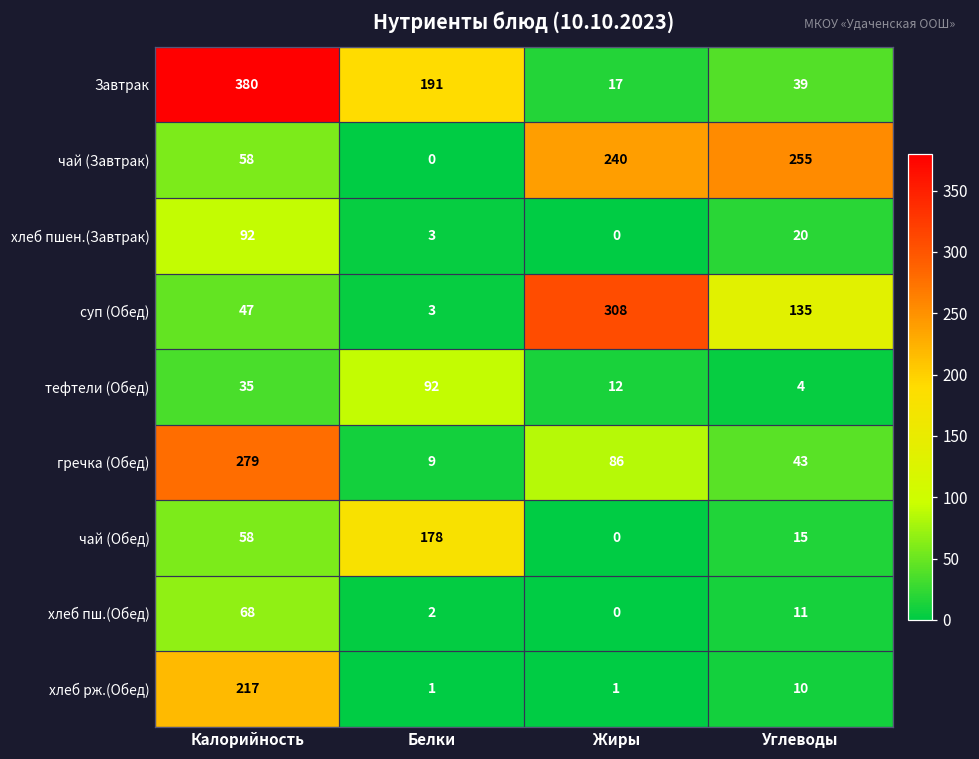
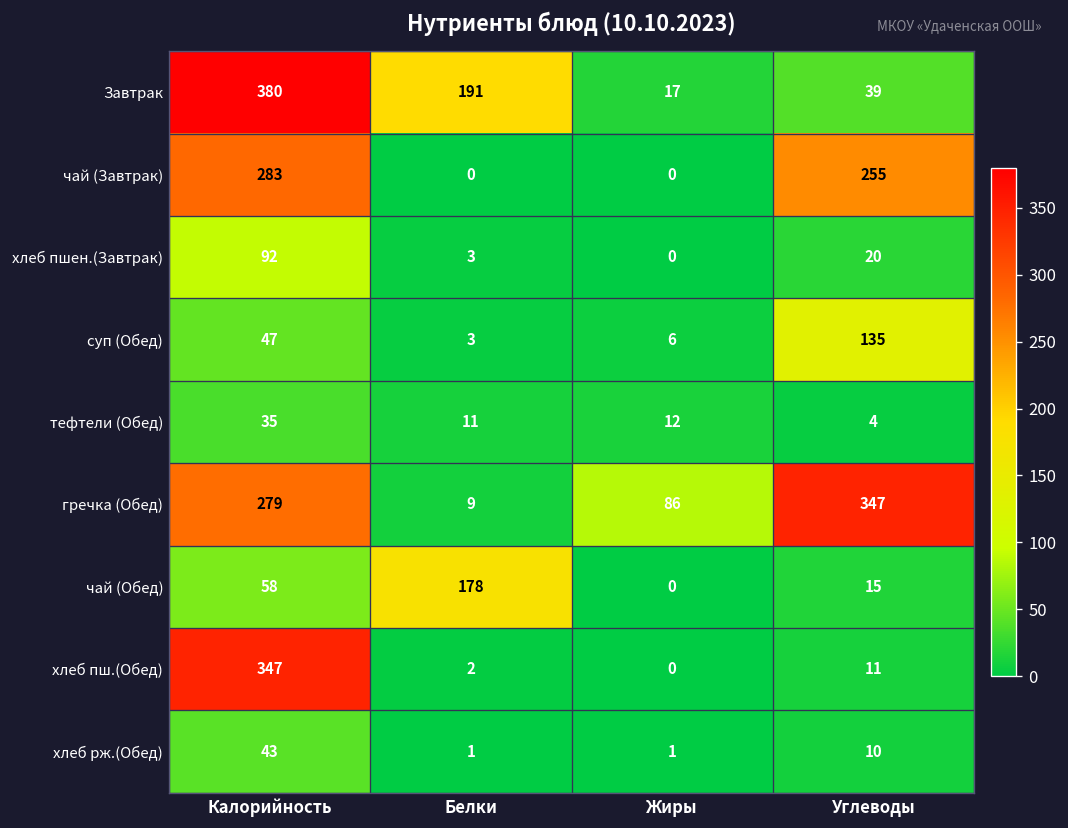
  {
    "Завтрак": {
      "Калорийность": 380,
      "Белки": 191,
      "Жиры": 17,
      "Углеводы": 39
    },
    "чай (Завтрак)": {
-     "Калорийность": 58,
+     "Калорийность": 283,
      "Белки": 0,
-     "Жиры": 240,
+     "Жиры": 0,
      "Углеводы": 255
    },
    "хлеб пшен.(Завтрак)": {
      "Калорийность": 92,
      "Белки": 3,
      "Жиры": 0,
      "Углеводы": 20
    },
    "суп (Обед)": {
      "Калорийность": 47,
      "Белки": 3,
-     "Жиры": 308,
+     "Жиры": 6,
      "Углеводы": 135
    },
    "тефтели (Обед)": {
      "Калорийность": 35,
-     "Белки": 92,
+     "Белки": 11,
      "Жиры": 12,
      "Углеводы": 4
    },
    "гречка (Обед)": {
      "Калорийность": 279,
      "Белки": 9,
      "Жиры": 86,
-     "Углеводы": 43
+     "Углеводы": 347
    },
    "чай (Обед)": {
      "Калорийность": 58,
      "Белки": 178,
      "Жиры": 0,
      "Углеводы": 15
    },
    "хлеб пш.(Обед)": {
-     "Калорийность": 68,
+     "Калорийность": 347,
      "Белки": 2,
      "Жиры": 0,
      "Углеводы": 11
    },
    "хлеб рж.(Обед)": {
-     "Калорийность": 217,
+     "Калорийность": 43,
      "Белки": 1,
      "Жиры": 1,
      "Углеводы": 10
    }
  }
